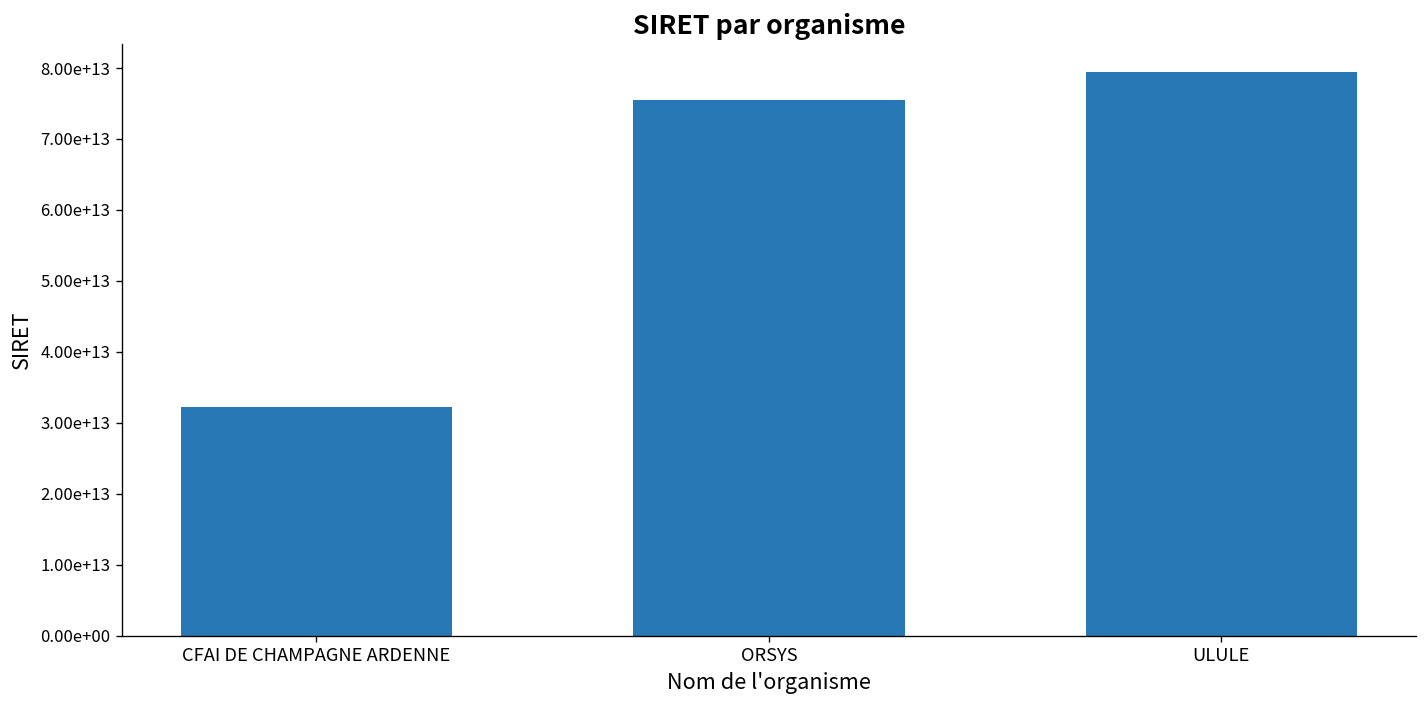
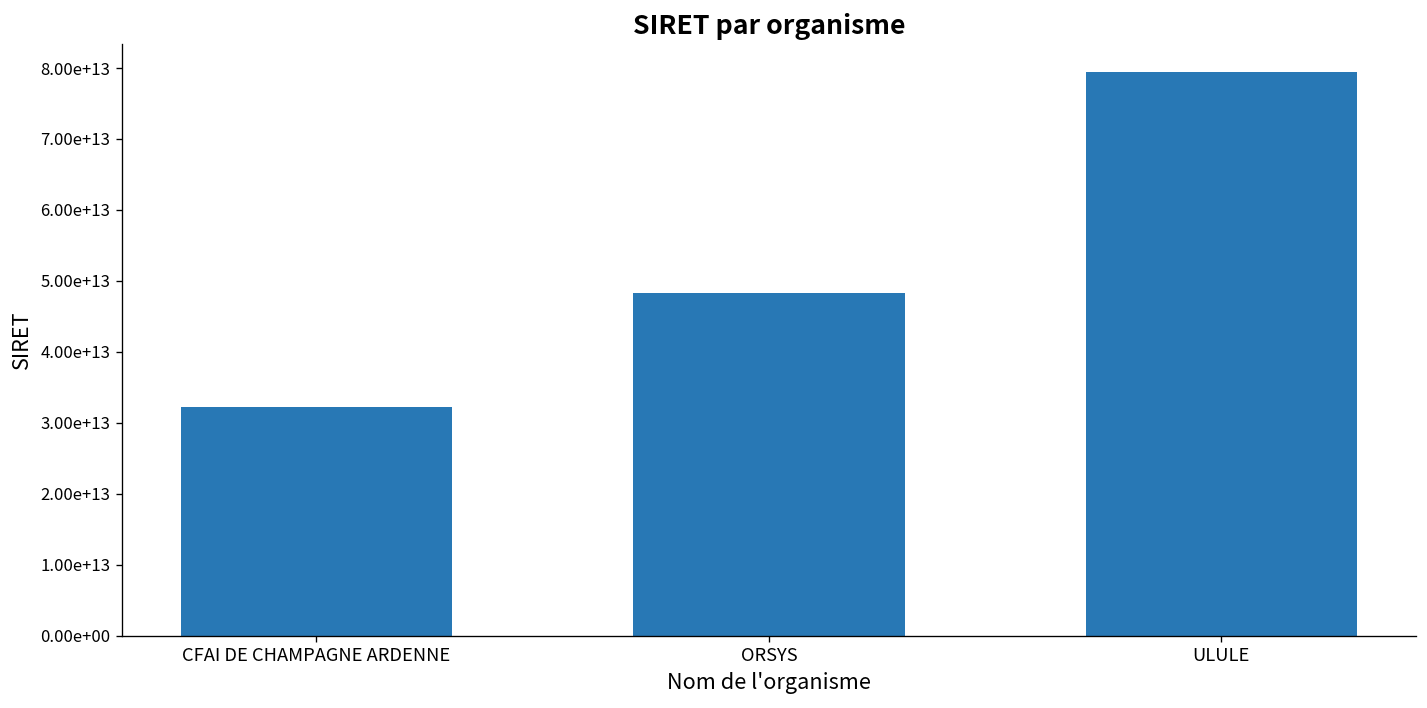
  {
    "CFAI DE CHAMPAGNE ARDENNE": 32000000000000,
-   "ORSYS": 75000000000000,
+   "ORSYS": 48000000000000,
    "ULULE": 79000000000000
  }
